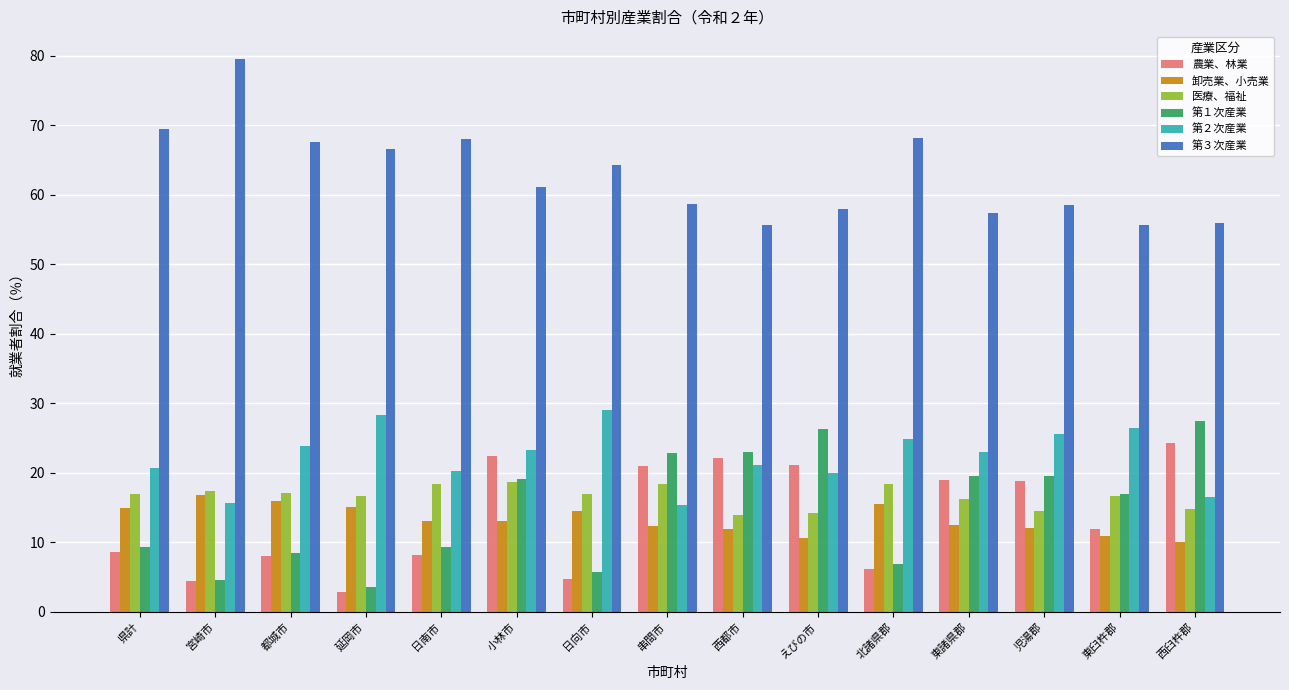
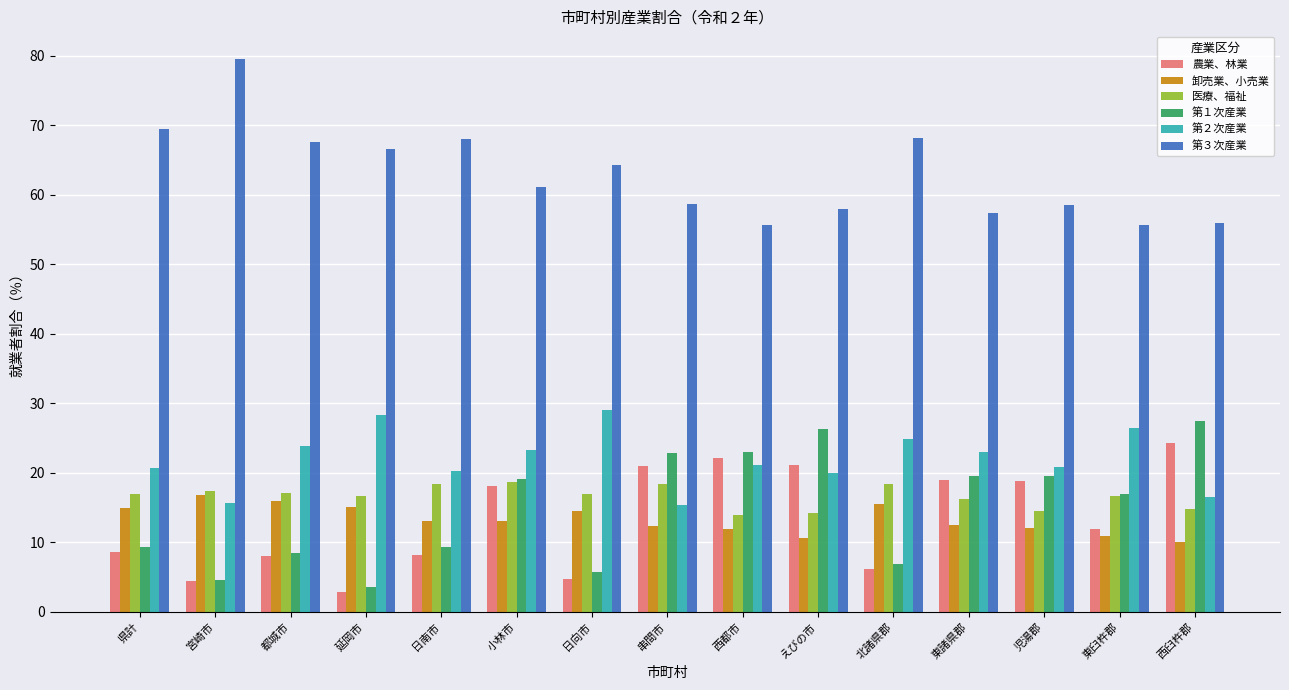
  {
    "農業、林業": {
      "県計": 9,
      "宮崎市": 4,
      "都城市": 8,
      "延岡市": 3,
      "日南市": 8,
-     "小林市": 23,
+     "小林市": 18,
      "日向市": 5,
      "串間市": 21,
      "西都市": 22,
      "えびの市": 21,
      "北諸県郡": 6,
      "東諸県郡": 19,
      "児湯郡": 19,
      "東臼杵郡": 12,
      "西臼杵郡": 24
    },
    "卸売業、小売業": {
      "県計": 15,
      "宮崎市": 17,
      "都城市": 16,
      "延岡市": 15,
      "日南市": 13,
      "小林市": 13,
      "日向市": 15,
      "串間市": 12,
      "西都市": 12,
      "えびの市": 11,
      "北諸県郡": 15,
      "東諸県郡": 13,
      "児湯郡": 12,
      "東臼杵郡": 11,
      "西臼杵郡": 10
    },
    "医療、福祉": {
      "県計": 17,
      "宮崎市": 17,
      "都城市": 17,
      "延岡市": 17,
      "日南市": 18,
      "小林市": 19,
      "日向市": 17,
      "串間市": 18,
      "西都市": 14,
      "えびの市": 14,
      "北諸県郡": 18,
      "東諸県郡": 16,
      "児湯郡": 15,
      "東臼杵郡": 17,
      "西臼杵郡": 15
    },
    "第１次産業": {
      "県計": 9,
      "宮崎市": 5,
      "都城市": 9,
      "延岡市": 4,
      "日南市": 9,
      "小林市": 19,
      "日向市": 6,
      "串間市": 23,
      "西都市": 23,
      "えびの市": 26,
      "北諸県郡": 7,
      "東諸県郡": 20,
      "児湯郡": 20,
      "東臼杵郡": 17,
      "西臼杵郡": 27
    },
    "第２次産業": {
      "県計": 21,
      "宮崎市": 16,
      "都城市": 24,
      "延岡市": 28,
      "日南市": 20,
      "小林市": 23,
      "日向市": 29,
      "串間市": 15,
      "西都市": 21,
      "えびの市": 20,
      "北諸県郡": 25,
      "東諸県郡": 23,
-     "児湯郡": 26,
+     "児湯郡": 21,
      "東臼杵郡": 26,
      "西臼杵郡": 17
    },
    "第３次産業": {
      "県計": 70,
      "宮崎市": 80,
      "都城市": 68,
      "延岡市": 67,
      "日南市": 68,
      "小林市": 61,
      "日向市": 64,
      "串間市": 59,
      "西都市": 56,
      "えびの市": 58,
      "北諸県郡": 68,
      "東諸県郡": 57,
      "児湯郡": 59,
      "東臼杵郡": 56,
      "西臼杵郡": 56
    }
  }
